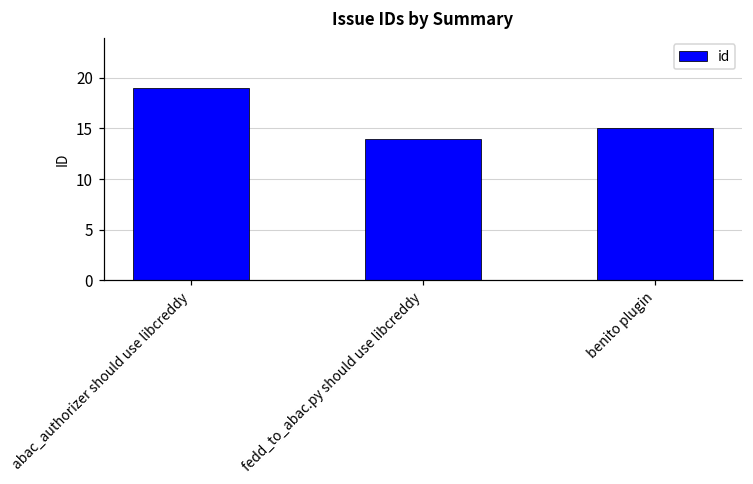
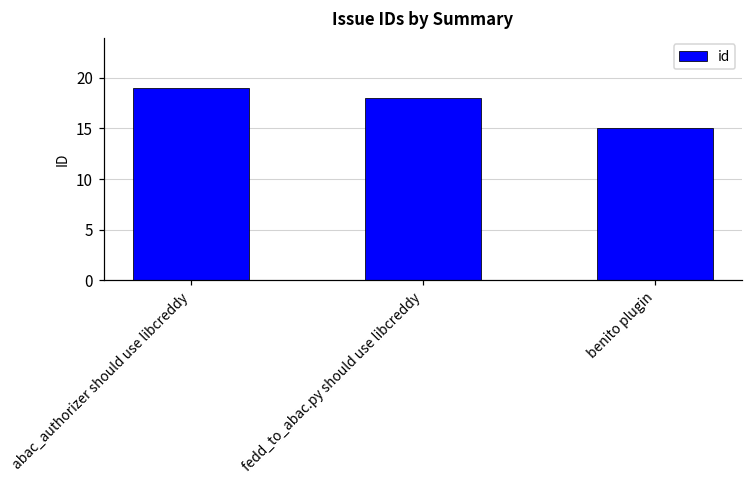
  {
    "abac_authorizer should use libcreddy": 19,
-   "fedd_to_abac.py should use libcreddy": 14,
+   "fedd_to_abac.py should use libcreddy": 18,
    "benito plugin": 15
  }
